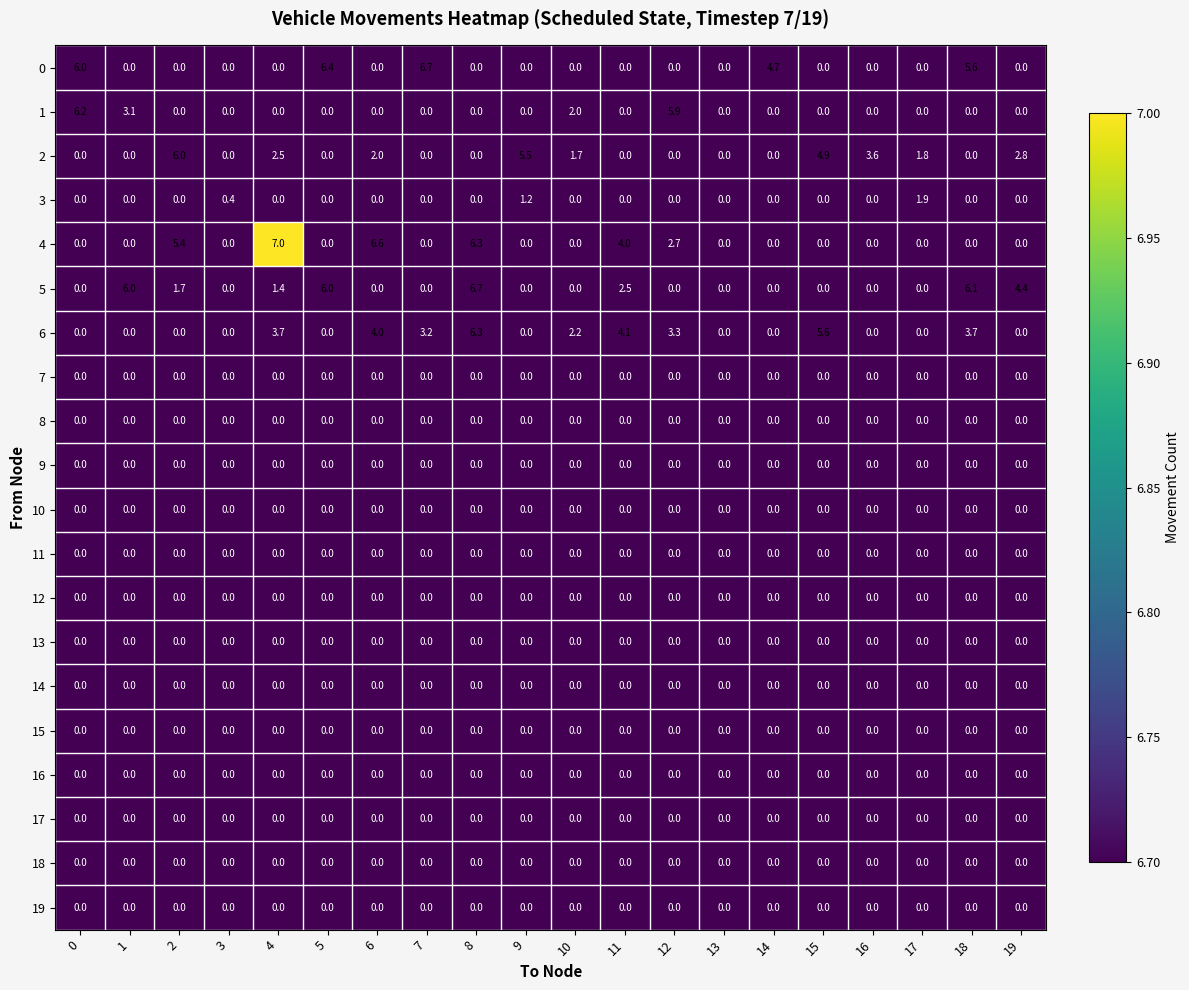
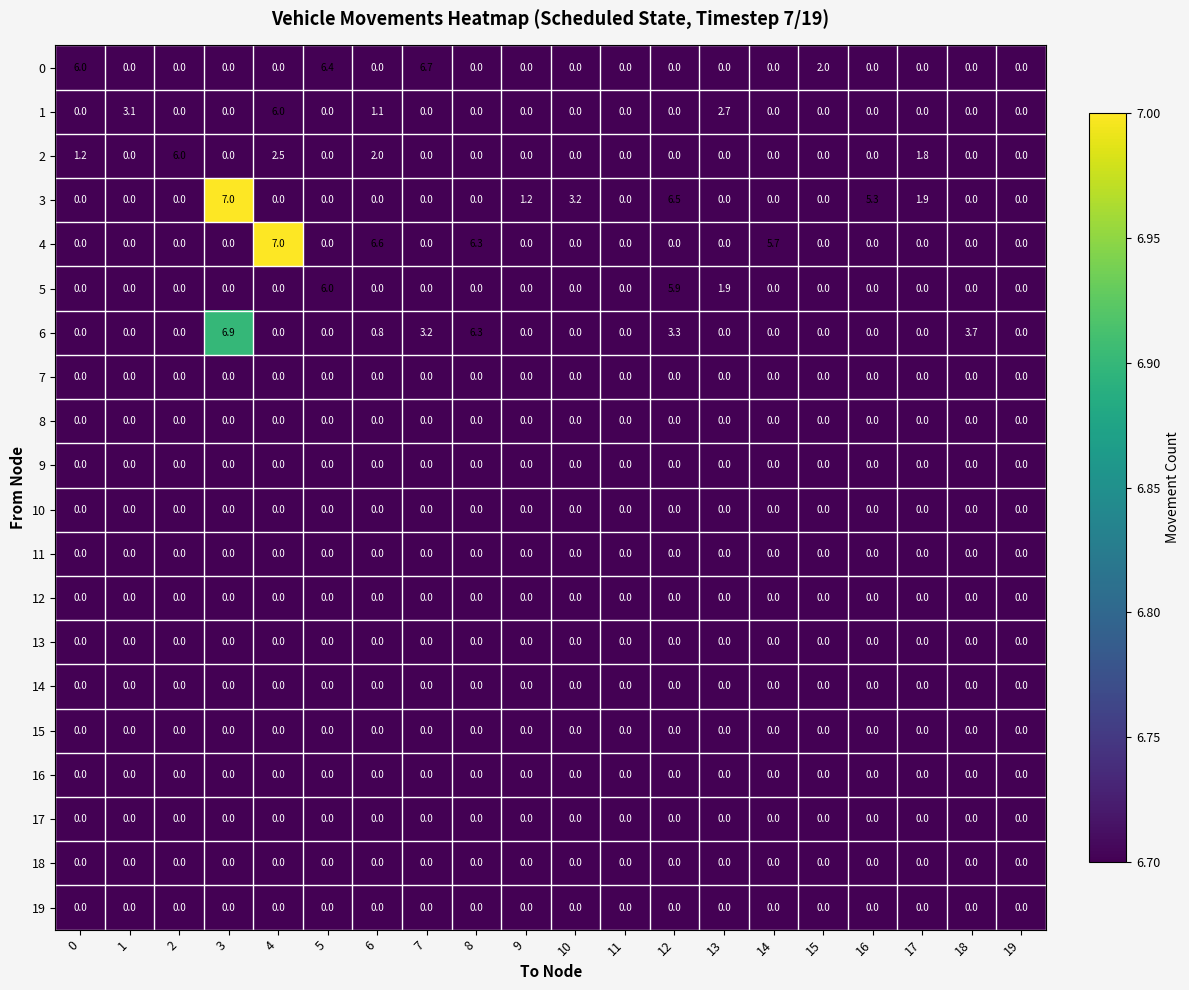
  {
    "0": {
      "0": 6.0,
      "1": 0.0,
      "2": 0.0,
      "3": 0.0,
      "4": 0.0,
      "5": 6.4,
      "6": 0.0,
      "7": 6.7,
      "8": 0.0,
      "9": 0.0,
      "10": 0.0,
      "11": 0.0,
      "12": 0.0,
      "13": 0.0,
-     "14": 4.7,
-     "15": 0.0,
+     "14": 0.0,
+     "15": 2.0,
      "16": 0.0,
      "17": 0.0,
-     "18": 5.6,
+     "18": 0.0,
      "19": 0.0
    },
    "1": {
-     "0": 6.2,
+     "0": 0.0,
      "1": 3.1,
      "2": 0.0,
      "3": 0.0,
-     "4": 0.0,
+     "4": 6.0,
      "5": 0.0,
-     "6": 0.0,
+     "6": 1.1,
      "7": 0.0,
      "8": 0.0,
      "9": 0.0,
-     "10": 2.0,
+     "10": 0.0,
      "11": 0.0,
-     "12": 5.9,
-     "13": 0.0,
+     "12": 0.0,
+     "13": 2.7,
      "14": 0.0,
      "15": 0.0,
      "16": 0.0,
      "17": 0.0,
      "18": 0.0,
      "19": 0.0
    },
    "2": {
-     "0": 0.0,
+     "0": 1.2,
      "1": 0.0,
      "2": 6.0,
      "3": 0.0,
      "4": 2.5,
      "5": 0.0,
      "6": 2.0,
      "7": 0.0,
      "8": 0.0,
-     "9": 5.5,
-     "10": 1.7,
+     "9": 0.0,
+     "10": 0.0,
      "11": 0.0,
      "12": 0.0,
      "13": 0.0,
      "14": 0.0,
-     "15": 4.9,
-     "16": 3.6,
+     "15": 0.0,
+     "16": 0.0,
      "17": 1.8,
      "18": 0.0,
-     "19": 2.8
+     "19": 0.0
    },
    "3": {
      "0": 0.0,
      "1": 0.0,
      "2": 0.0,
-     "3": 0.4,
+     "3": 7.0,
      "4": 0.0,
      "5": 0.0,
      "6": 0.0,
      "7": 0.0,
      "8": 0.0,
      "9": 1.2,
-     "10": 0.0,
+     "10": 3.2,
      "11": 0.0,
-     "12": 0.0,
+     "12": 6.5,
      "13": 0.0,
      "14": 0.0,
      "15": 0.0,
-     "16": 0.0,
+     "16": 5.3,
      "17": 1.9,
      "18": 0.0,
      "19": 0.0
    },
    "4": {
      "0": 0.0,
      "1": 0.0,
-     "2": 5.4,
+     "2": 0.0,
      "3": 0.0,
      "4": 7.0,
      "5": 0.0,
      "6": 6.6,
      "7": 0.0,
      "8": 6.3,
      "9": 0.0,
      "10": 0.0,
-     "11": 4.0,
-     "12": 2.7,
+     "11": 0.0,
+     "12": 0.0,
      "13": 0.0,
-     "14": 0.0,
+     "14": 5.7,
      "15": 0.0,
      "16": 0.0,
      "17": 0.0,
      "18": 0.0,
      "19": 0.0
    },
    "5": {
      "0": 0.0,
-     "1": 6.0,
-     "2": 1.7,
+     "1": 0.0,
+     "2": 0.0,
      "3": 0.0,
-     "4": 1.4,
+     "4": 0.0,
      "5": 6.0,
      "6": 0.0,
      "7": 0.0,
-     "8": 6.7,
+     "8": 0.0,
      "9": 0.0,
      "10": 0.0,
-     "11": 2.5,
-     "12": 0.0,
-     "13": 0.0,
+     "11": 0.0,
+     "12": 5.9,
+     "13": 1.9,
      "14": 0.0,
      "15": 0.0,
      "16": 0.0,
      "17": 0.0,
-     "18": 6.1,
-     "19": 4.4
+     "18": 0.0,
+     "19": 0.0
    },
    "6": {
      "0": 0.0,
      "1": 0.0,
      "2": 0.0,
-     "3": 0.0,
-     "4": 3.7,
+     "3": 6.9,
+     "4": 0.0,
      "5": 0.0,
-     "6": 4.0,
+     "6": 0.8,
      "7": 3.2,
      "8": 6.3,
      "9": 0.0,
-     "10": 2.2,
-     "11": 4.1,
+     "10": 0.0,
+     "11": 0.0,
      "12": 3.3,
      "13": 0.0,
      "14": 0.0,
-     "15": 5.6,
+     "15": 0.0,
      "16": 0.0,
      "17": 0.0,
      "18": 3.7,
      "19": 0.0
    }
  }
